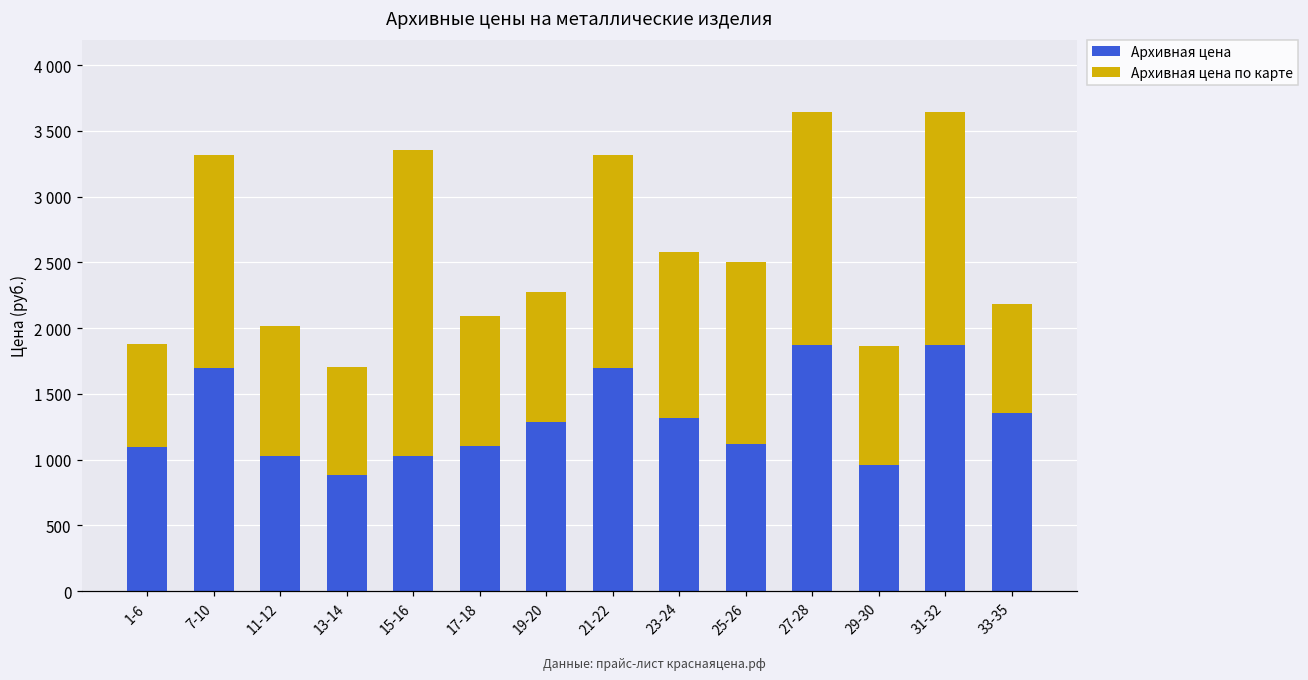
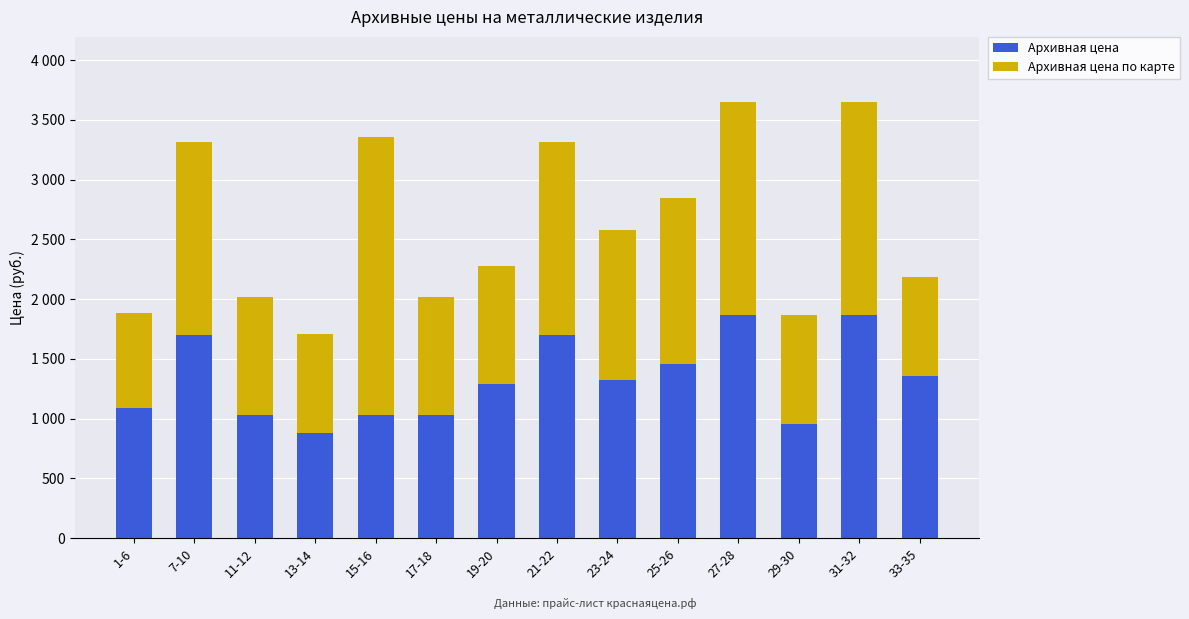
  {
    "Архивная цена": {
      "1-6": 1090,
      "7-10": 1700,
      "11-12": 1030,
      "13-14": 880,
      "15-16": 1030,
-     "17-18": 1100,
+     "17-18": 1030,
      "19-20": 1290,
      "21-22": 1700,
      "23-24": 1320,
-     "25-26": 1120,
+     "25-26": 1460,
      "27-28": 1870,
      "29-30": 960,
      "31-32": 1870,
      "33-35": 1360
    },
    "Архивная цена по карте": {
      "1-6": 790,
      "7-10": 1620,
      "11-12": 990,
      "13-14": 820,
      "15-16": 2320,
      "17-18": 990,
      "19-20": 990,
      "21-22": 1620,
      "23-24": 1260,
      "25-26": 1390,
      "27-28": 1780,
      "29-30": 910,
      "31-32": 1780,
      "33-35": 830
    }
  }
